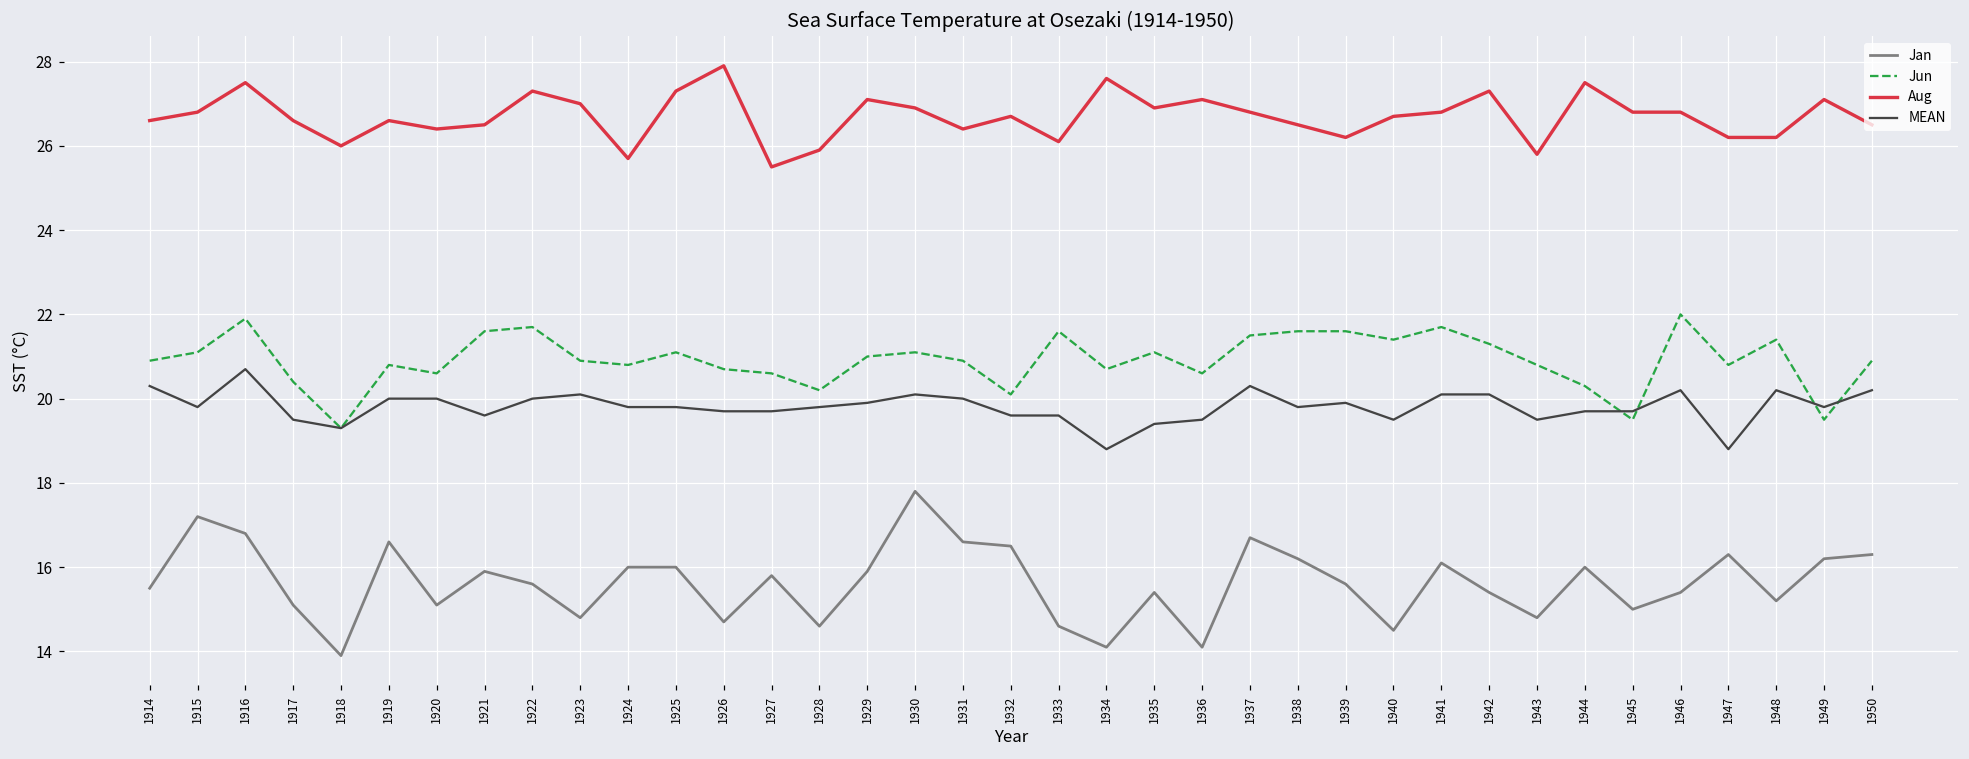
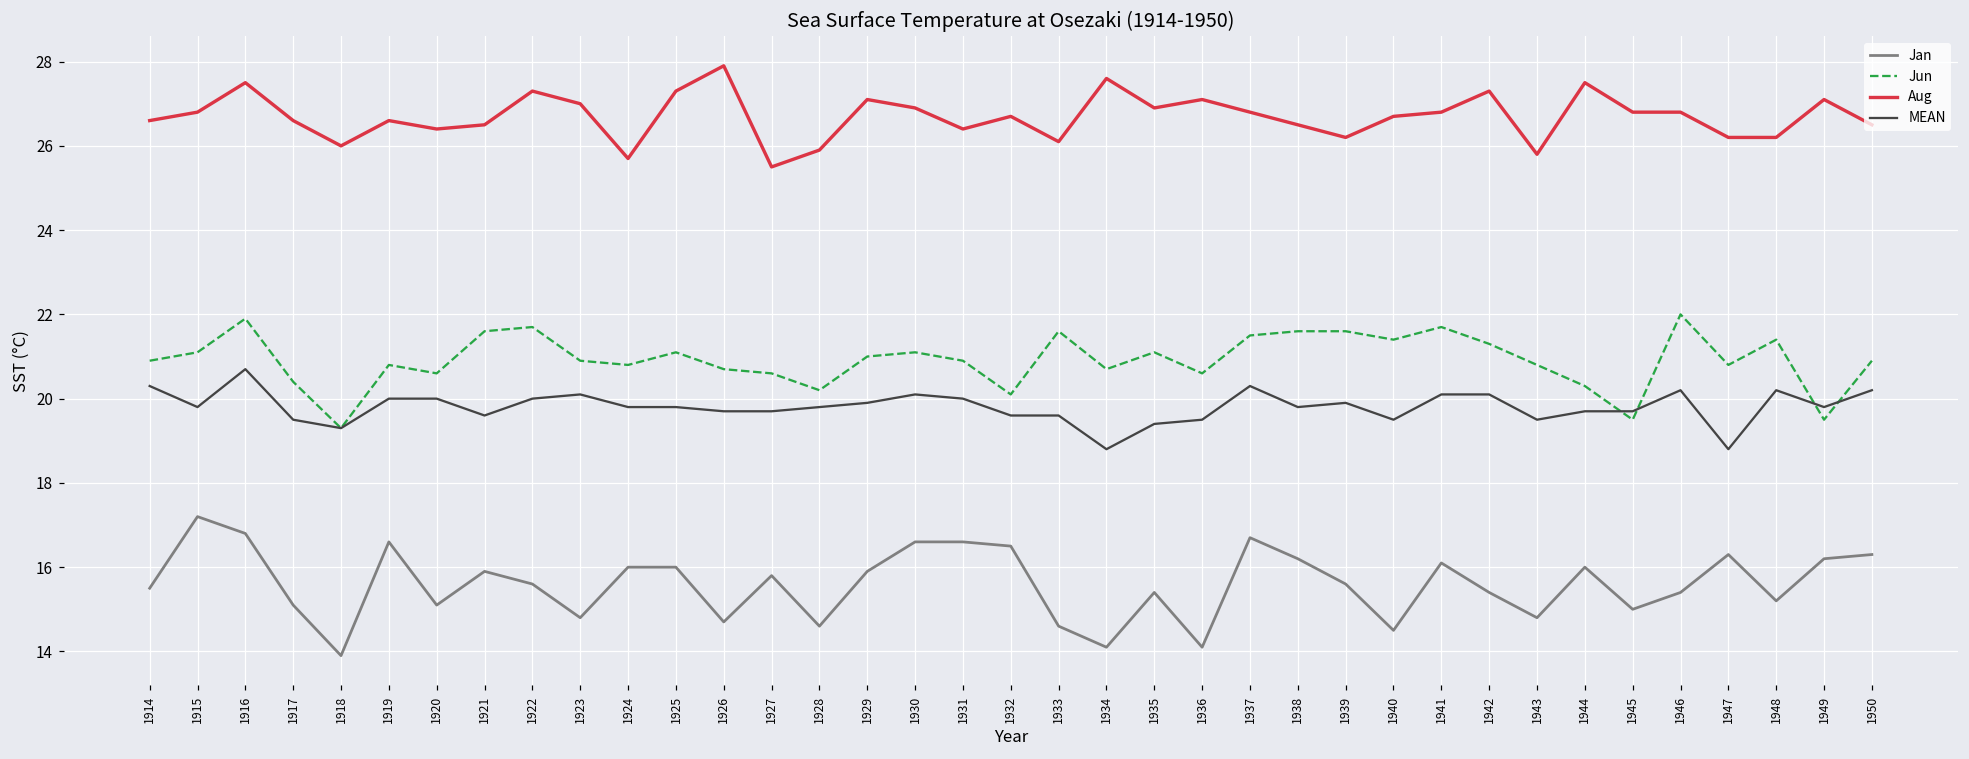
  {
    "Jan": {
      "1914": 15.5,
      "1915": 17.2,
      "1916": 16.8,
      "1917": 15.1,
      "1918": 13.9,
      "1919": 16.6,
      "1920": 15.1,
      "1921": 15.9,
      "1922": 15.6,
      "1923": 14.8,
      "1924": 16.0,
      "1925": 16.0,
      "1926": 14.7,
      "1927": 15.8,
      "1928": 14.6,
      "1929": 15.9,
-     "1930": 17.8,
+     "1930": 16.6,
      "1931": 16.6,
      "1932": 16.5,
      "1933": 14.6,
      "1934": 14.1,
      "1935": 15.4,
      "1936": 14.1,
      "1937": 16.7,
      "1938": 16.2,
      "1939": 15.6,
      "1940": 14.5,
      "1941": 16.1,
      "1942": 15.4,
      "1943": 14.8,
      "1944": 16.0,
      "1945": 15.0,
      "1946": 15.4,
      "1947": 16.3,
      "1948": 15.2,
      "1949": 16.2,
      "1950": 16.3
    },
    "Jun": {
      "1914": 20.9,
      "1915": 21.1,
      "1916": 21.9,
      "1917": 20.4,
      "1919": 20.8,
      "1920": 20.6,
      "1921": 21.6,
      "1922": 21.7,
      "1923": 20.9,
      "1924": 20.8,
      "1925": 21.1,
      "1926": 20.7,
      "1927": 20.6,
      "1928": 20.2,
      "1929": 21.0,
      "1930": 21.1,
      "1931": 20.9,
      "1932": 20.1,
      "1933": 21.6,
      "1934": 20.7,
      "1935": 21.1,
      "1936": 20.6,
      "1937": 21.5,
      "1938": 21.6,
      "1939": 21.6,
      "1940": 21.4,
      "1941": 21.7,
      "1942": 21.3,
      "1943": 20.8,
      "1944": 20.3,
      "1945": 19.5,
      "1946": 22.0,
      "1947": 20.8,
      "1948": 21.4,
      "1949": 19.5,
      "1950": 20.9
    },
    "Aug": {
      "1914": 26.6,
      "1915": 26.8,
      "1916": 27.5,
      "1917": 26.6,
      "1918": 26.0,
      "1919": 26.6,
      "1920": 26.4,
      "1921": 26.5,
      "1922": 27.3,
      "1923": 27.0,
      "1924": 25.7,
      "1925": 27.3,
      "1926": 27.9,
      "1927": 25.5,
      "1928": 25.9,
      "1929": 27.1,
      "1930": 26.9,
      "1931": 26.4,
      "1932": 26.7,
      "1933": 26.1,
      "1934": 27.6,
      "1935": 26.9,
      "1936": 27.1,
      "1937": 26.8,
      "1938": 26.5,
      "1939": 26.2,
      "1940": 26.7,
      "1941": 26.8,
      "1942": 27.3,
      "1943": 25.8,
      "1944": 27.5,
      "1945": 26.8,
      "1946": 26.8,
      "1947": 26.2,
      "1948": 26.2,
      "1949": 27.1
    },
    "MEAN": {
      "1914": 20.3,
      "1915": 19.8,
      "1916": 20.7,
      "1917": 19.5,
      "1919": 20.0,
      "1920": 20.0,
      "1921": 19.6,
      "1922": 20.0,
      "1923": 20.1,
      "1924": 19.8,
      "1925": 19.8,
      "1926": 19.7,
      "1927": 19.7,
      "1928": 19.8,
      "1929": 19.9,
      "1930": 20.1,
      "1931": 20.0,
      "1932": 19.6,
      "1933": 19.6,
      "1934": 18.8,
      "1935": 19.4,
      "1936": 19.5,
      "1937": 20.3,
      "1938": 19.8,
      "1939": 19.9,
      "1940": 19.5,
      "1941": 20.1,
      "1942": 20.1,
      "1943": 19.5,
      "1944": 19.7,
      "1945": 19.7,
      "1946": 20.2,
      "1947": 18.8,
      "1948": 20.2,
      "1949": 19.8,
      "1950": 20.2
    }
  }
